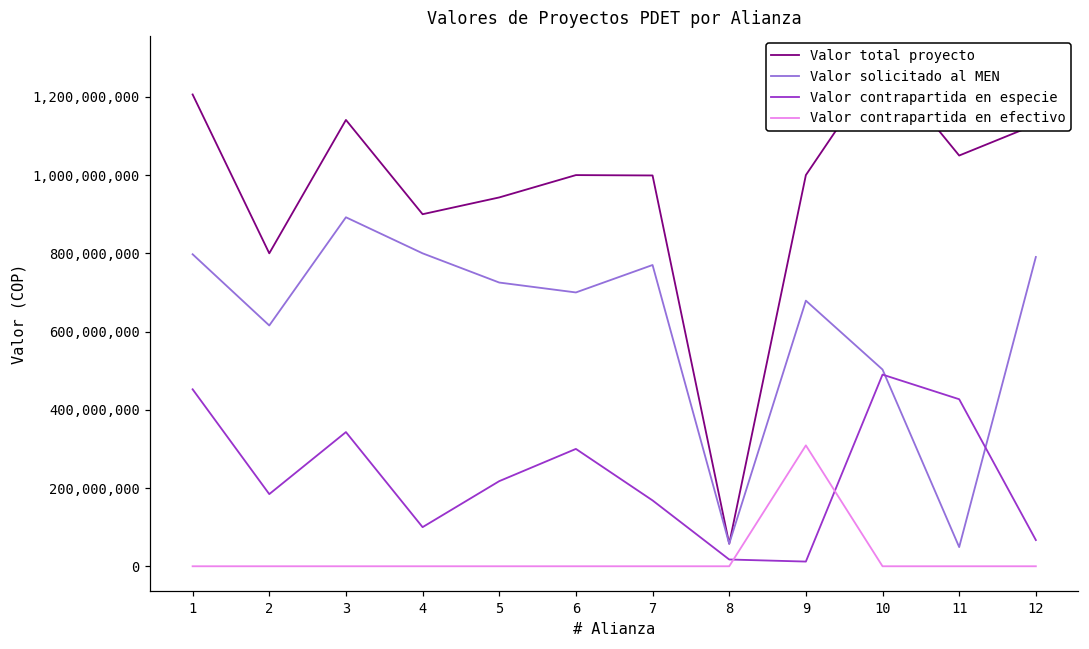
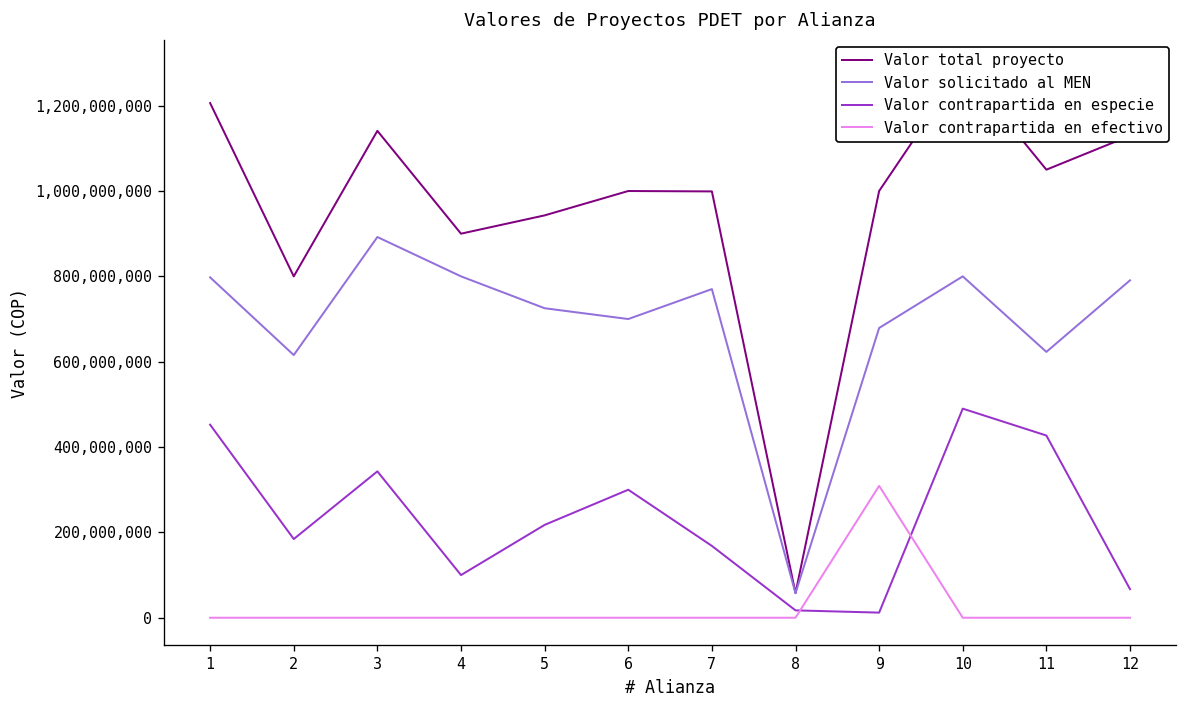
  {
    "Valor total proyecto": {
      "1": "1,210,000,000",
      "2": "800,000,000",
      "3": "1,140,000,000",
      "4": "900,000,000",
      "5": "940,000,000",
      "6": "1,000,000,000",
      "7": "1,000,000,000",
      "9": "1,000,000,000",
      "11": "1,050,000,000"
    },
    "Valor solicitado al MEN": {
      "1": "800,000,000",
      "2": "620,000,000",
      "3": "890,000,000",
      "4": "800,000,000",
      "5": "730,000,000",
      "6": "700,000,000",
      "7": "770,000,000",
      "9": "680,000,000",
-     "10": "500,000,000",
-     "11": "50,000,000",
+     "10": "800,000,000",
+     "11": "620,000,000",
      "12": "790,000,000"
    },
    "Valor contrapartida en especie": {
      "1": "450,000,000",
      "2": "180,000,000",
      "3": "340,000,000",
      "4": "100,000,000",
      "5": "220,000,000",
      "6": "300,000,000",
      "7": "170,000,000",
      "8": "20,000,000",
      "9": "10,000,000",
      "10": "490,000,000",
      "11": "430,000,000",
      "12": "70,000,000"
    },
    "Valor contrapartida en efectivo": {
      "1": "0",
      "2": "0",
      "3": "0",
      "4": "0",
      "5": "0",
      "6": "0",
      "7": "0",
      "8": "0",
      "9": "310,000,000",
      "10": "0",
      "11": "0",
      "12": "0"
    }
  }
